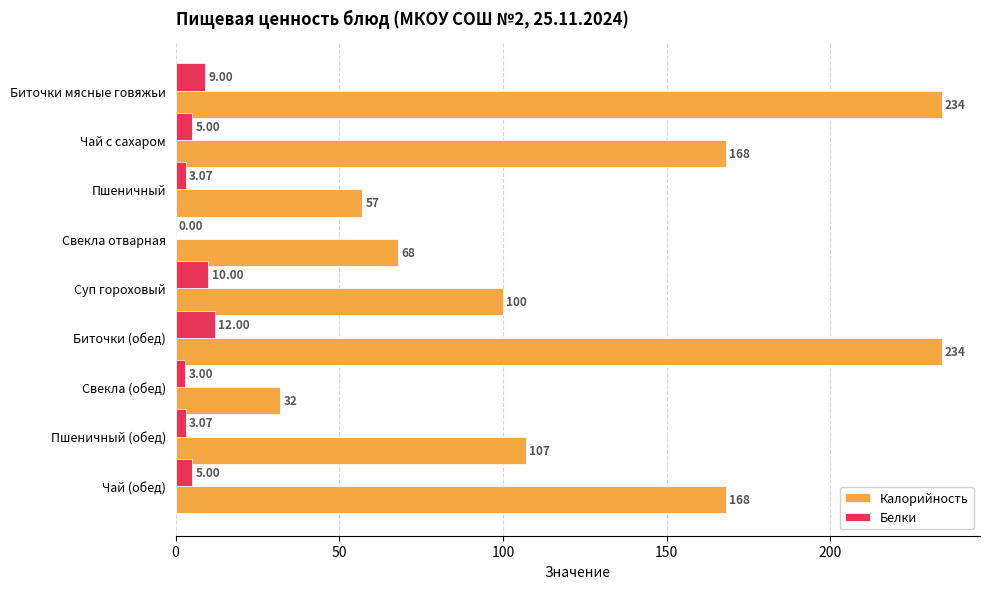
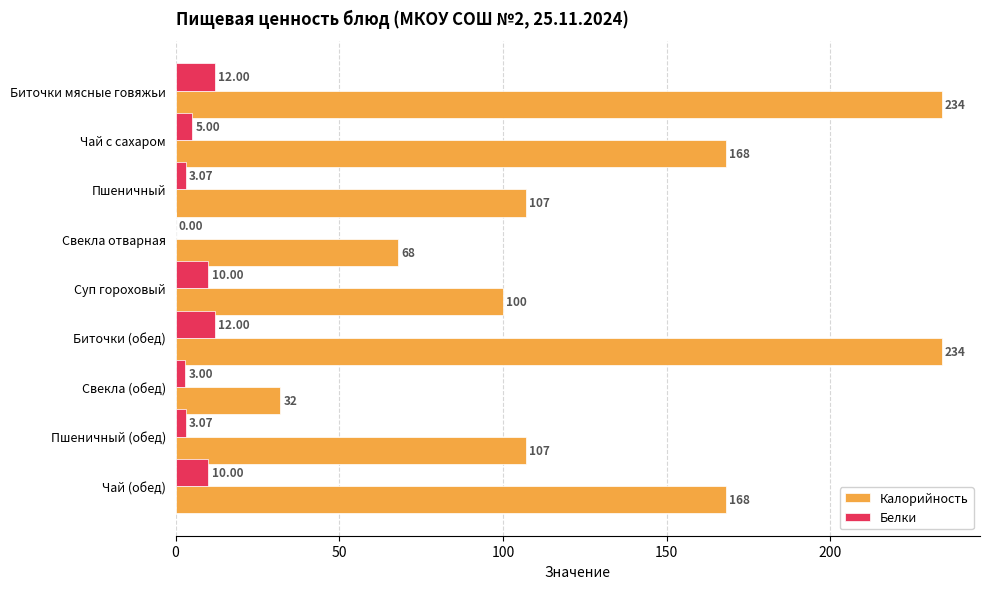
  {
    "Калорийность": {
      "Биточки мясные говяжьи": 234,
      "Чай с сахаром": 168,
-     "Пшеничный": 57,
+     "Пшеничный": 107,
      "Свекла отварная": 68,
      "Суп гороховый": 100,
      "Биточки (обед)": 234,
      "Свекла (обед)": 32,
      "Пшеничный (обед)": 107,
      "Чай (обед)": 168
    },
    "Белки": {
-     "Биточки мясные говяжьи": 9.00,
+     "Биточки мясные говяжьи": 12.00,
      "Чай с сахаром": 5.00,
      "Пшеничный": 3.07,
      "Свекла отварная": 0.00,
      "Суп гороховый": 10.00,
      "Биточки (обед)": 12.00,
      "Свекла (обед)": 3.00,
      "Пшеничный (обед)": 3.07,
-     "Чай (обед)": 5.00
+     "Чай (обед)": 10.00
    }
  }
